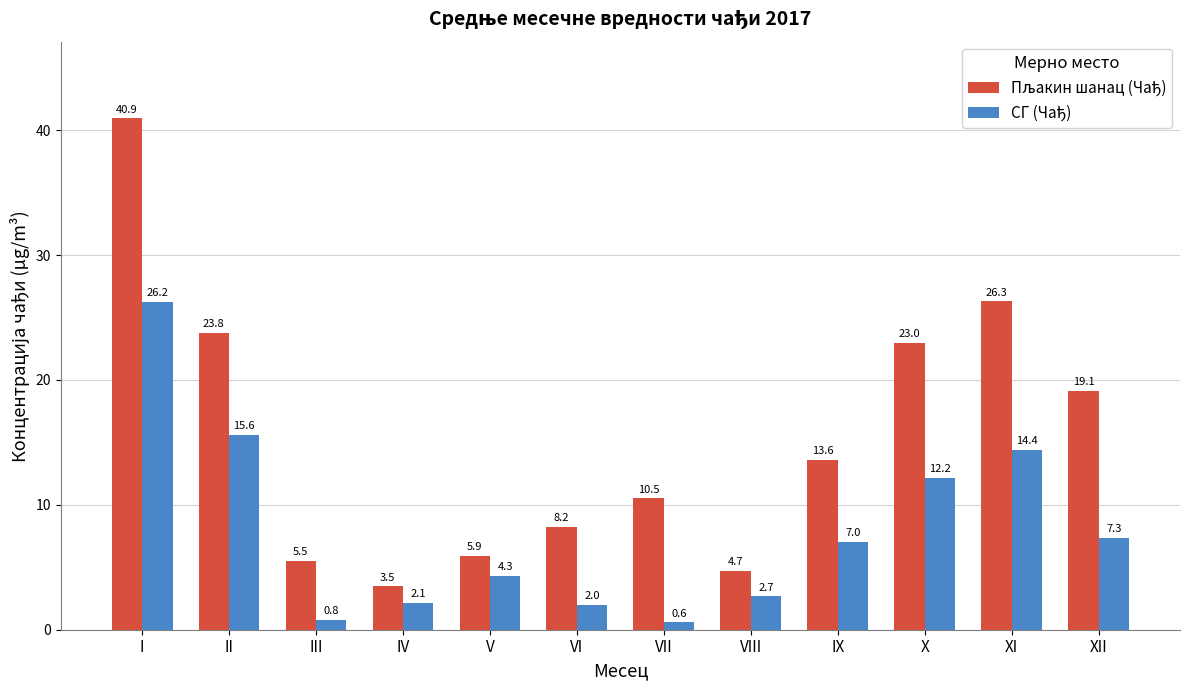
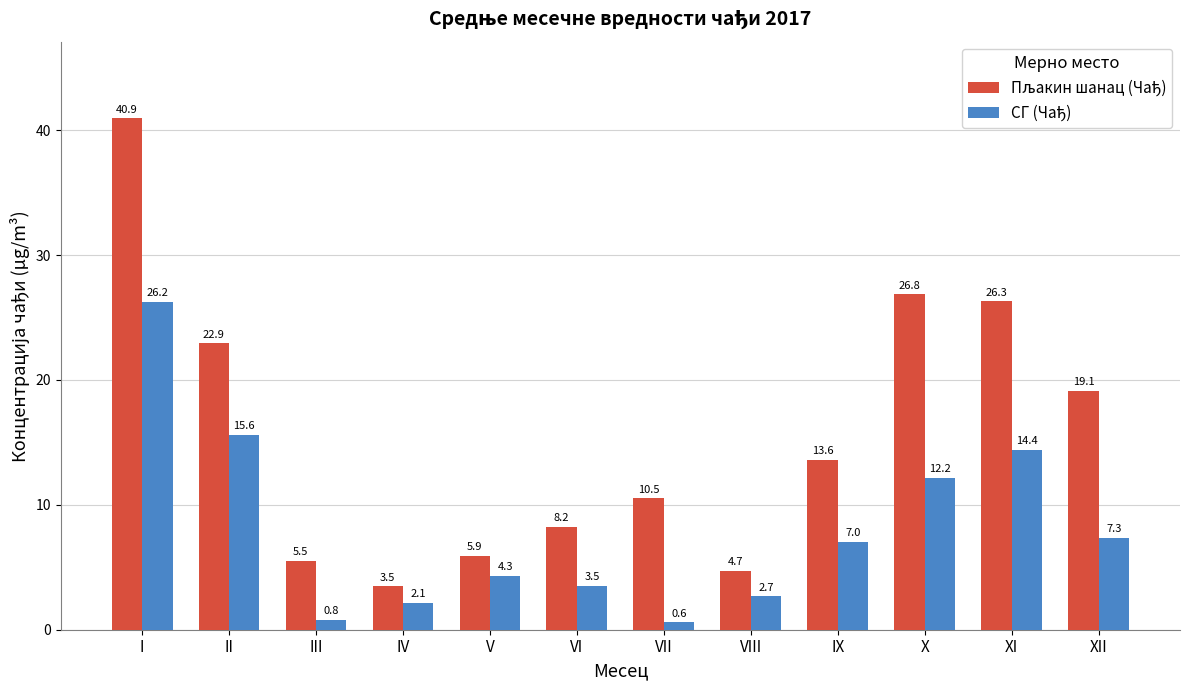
  {
    "Пљакин шанац (Чађ)": {
      "I": 40.9,
-     "II": 23.8,
+     "II": 22.9,
      "III": 5.5,
      "IV": 3.5,
      "V": 5.9,
      "VI": 8.2,
      "VII": 10.5,
      "VIII": 4.7,
      "IX": 13.6,
-     "X": 23.0,
+     "X": 26.8,
      "XI": 26.3,
      "XII": 19.1
    },
    "СГ (Чађ)": {
      "I": 26.2,
      "II": 15.6,
      "III": 0.8,
      "IV": 2.1,
      "V": 4.3,
-     "VI": 2.0,
+     "VI": 3.5,
      "VII": 0.6,
      "VIII": 2.7,
      "IX": 7.0,
      "X": 12.2,
      "XI": 14.4,
      "XII": 7.3
    }
  }
